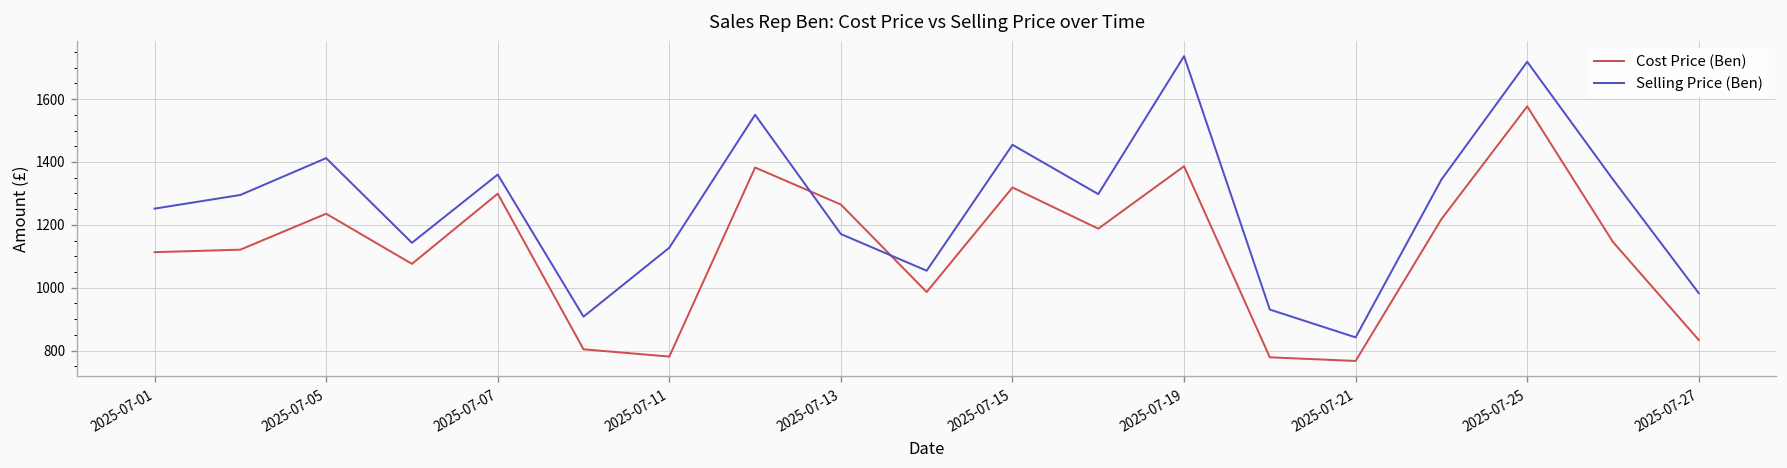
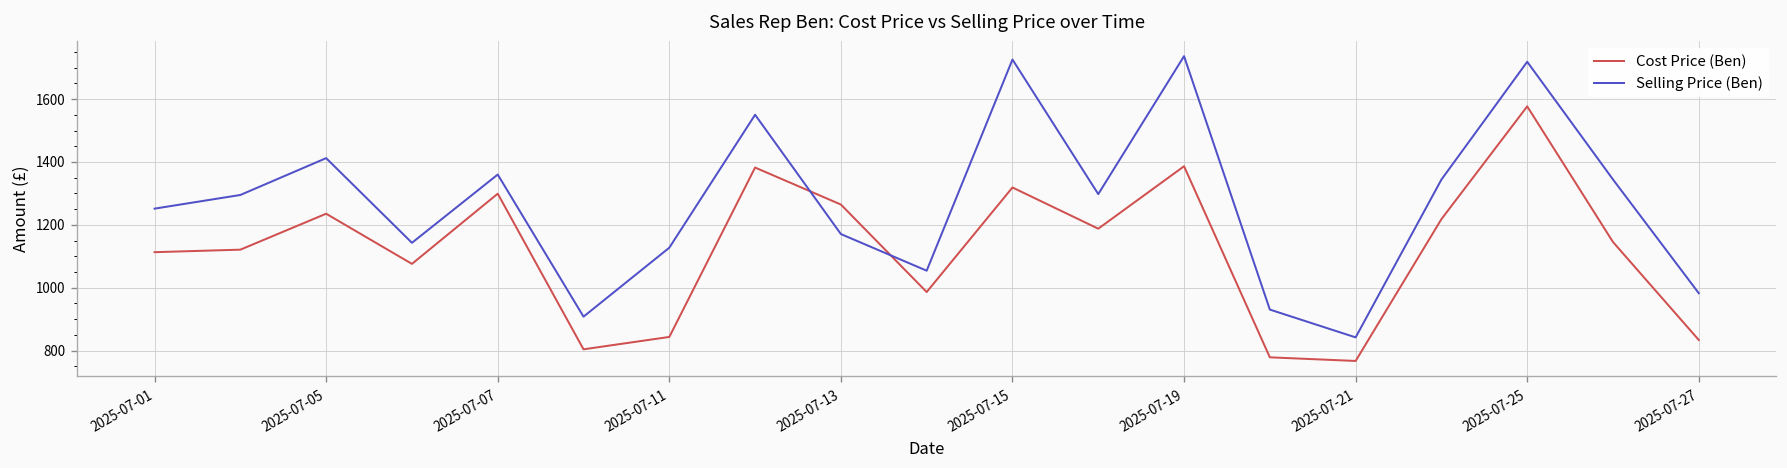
  {
    "Cost Price (Ben)": {
      "2025-07-01": 1110,
      "2025-07-05": 1240,
      "2025-07-07": 1300,
-     "2025-07-11": 780,
+     "2025-07-11": 840,
      "2025-07-13": 1260,
      "2025-07-15": 1320,
      "2025-07-19": 1390,
      "2025-07-21": 770,
      "2025-07-25": 1580,
      "2025-07-27": 830
    },
    "Selling Price (Ben)": {
      "2025-07-01": 1250,
      "2025-07-05": 1410,
      "2025-07-07": 1360,
      "2025-07-11": 1130,
      "2025-07-13": 1170,
-     "2025-07-15": 1450,
+     "2025-07-15": 1730,
      "2025-07-19": 1740,
      "2025-07-21": 840,
      "2025-07-25": 1720,
      "2025-07-27": 980
    }
  }
